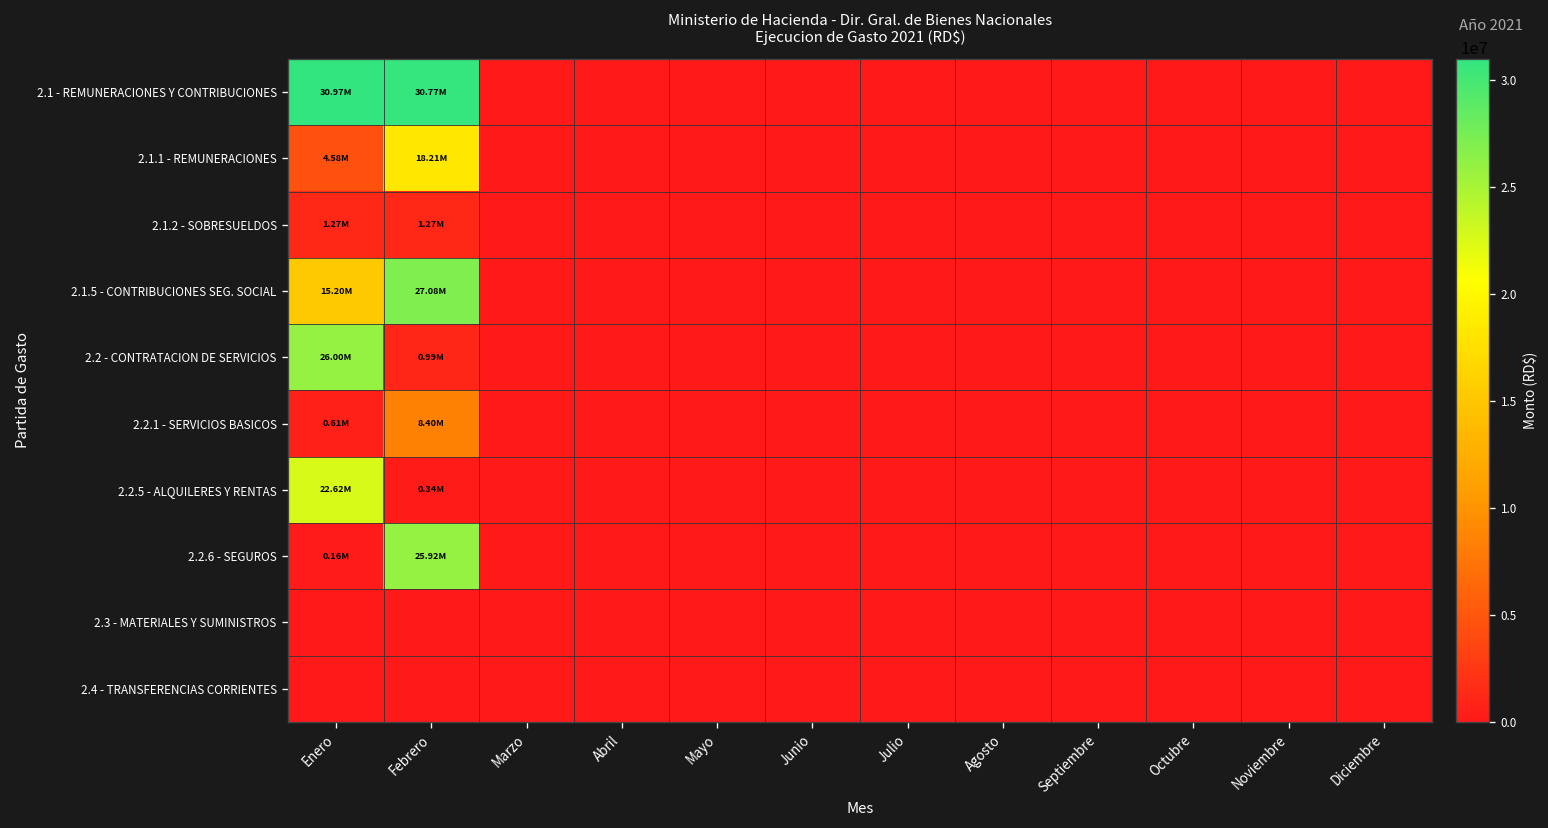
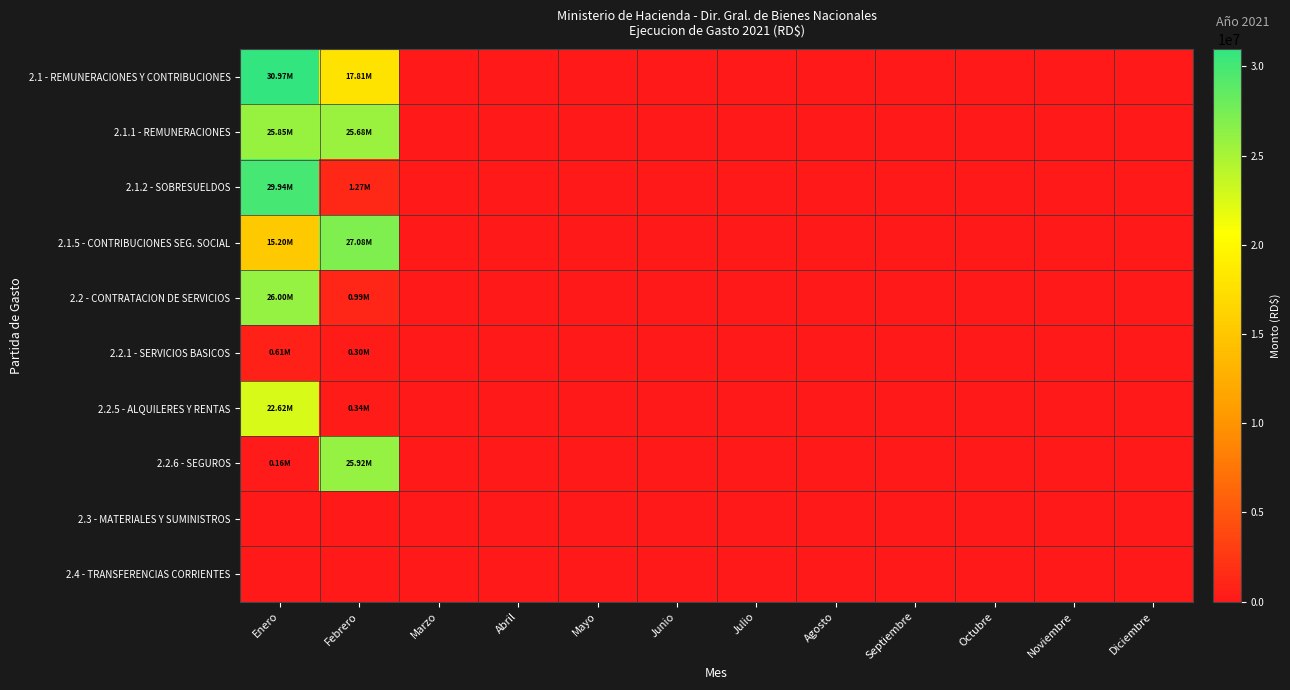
  {
    "2.1 - REMUNERACIONES Y CONTRIBUCIONES": {
      "Enero": "30.97M",
-     "Febrero": "30.77M"
+     "Febrero": "17.81M"
    },
    "2.1.1 - REMUNERACIONES": {
-     "Enero": "4.58M",
-     "Febrero": "18.21M"
+     "Enero": "25.85M",
+     "Febrero": "25.68M"
    },
    "2.1.2 - SOBRESUELDOS": {
-     "Enero": "1.27M",
+     "Enero": "29.94M",
      "Febrero": "1.27M"
    },
    "2.1.5 - CONTRIBUCIONES SEG. SOCIAL": {
      "Enero": "15.20M",
      "Febrero": "27.08M"
    },
    "2.2 - CONTRATACION DE SERVICIOS": {
      "Enero": "26.00M",
      "Febrero": "0.99M"
    },
    "2.2.1 - SERVICIOS BASICOS": {
      "Enero": "0.61M",
-     "Febrero": "8.40M"
+     "Febrero": "0.30M"
    },
    "2.2.5 - ALQUILERES Y RENTAS": {
      "Enero": "22.62M",
      "Febrero": "0.34M"
    },
    "2.2.6 - SEGUROS": {
      "Enero": "0.16M",
      "Febrero": "25.92M"
    }
  }
